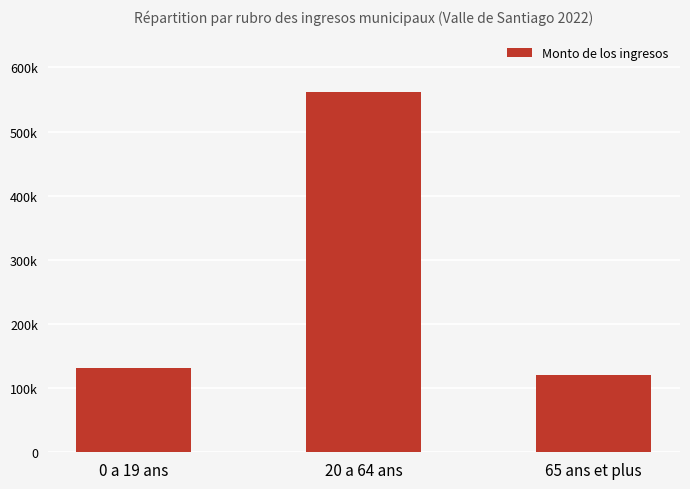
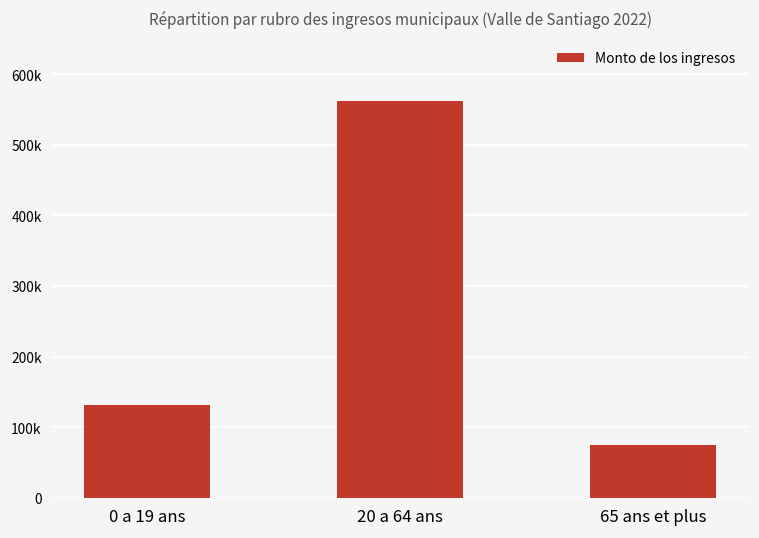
  {
    "0 a 19 ans": 130000,
    "20 a 64 ans": 560000,
-   "65 ans et plus": 120000
+   "65 ans et plus": 70000
  }
